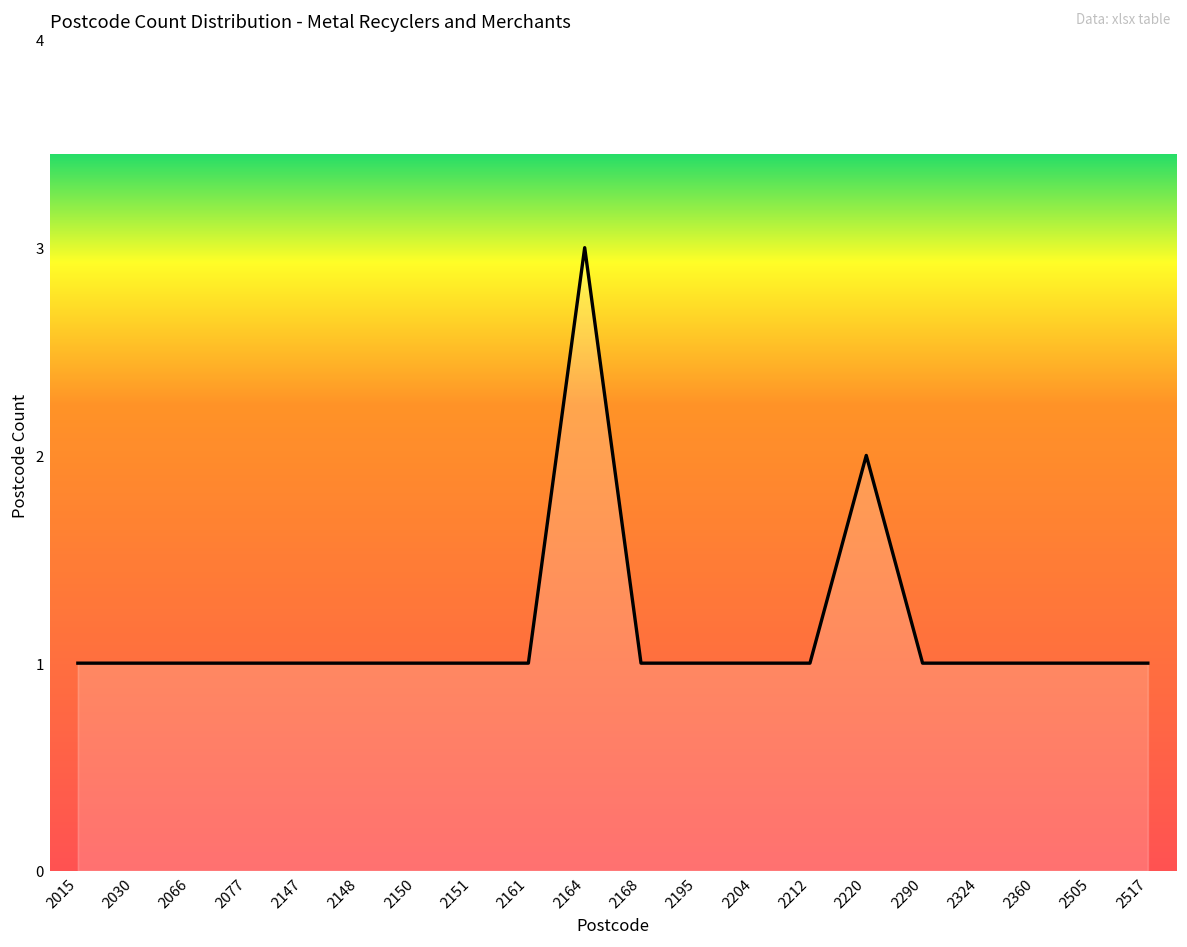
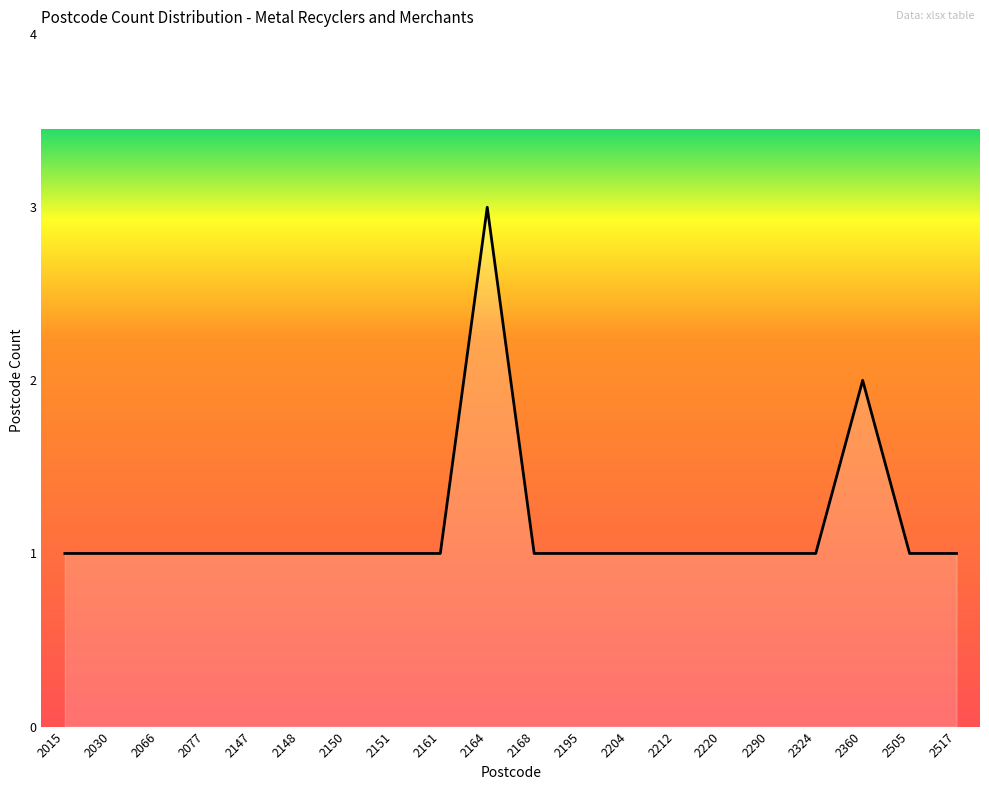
  {
    "2015": 1,
    "2030": 1,
    "2066": 1,
    "2077": 1,
    "2147": 1,
    "2148": 1,
    "2150": 1,
    "2151": 1,
    "2161": 1,
    "2164": 3,
    "2168": 1,
    "2195": 1,
    "2204": 1,
    "2212": 1,
-   "2220": 2,
+   "2220": 1,
    "2290": 1,
    "2324": 1,
-   "2360": 1,
+   "2360": 2,
    "2505": 1,
    "2517": 1
  }
